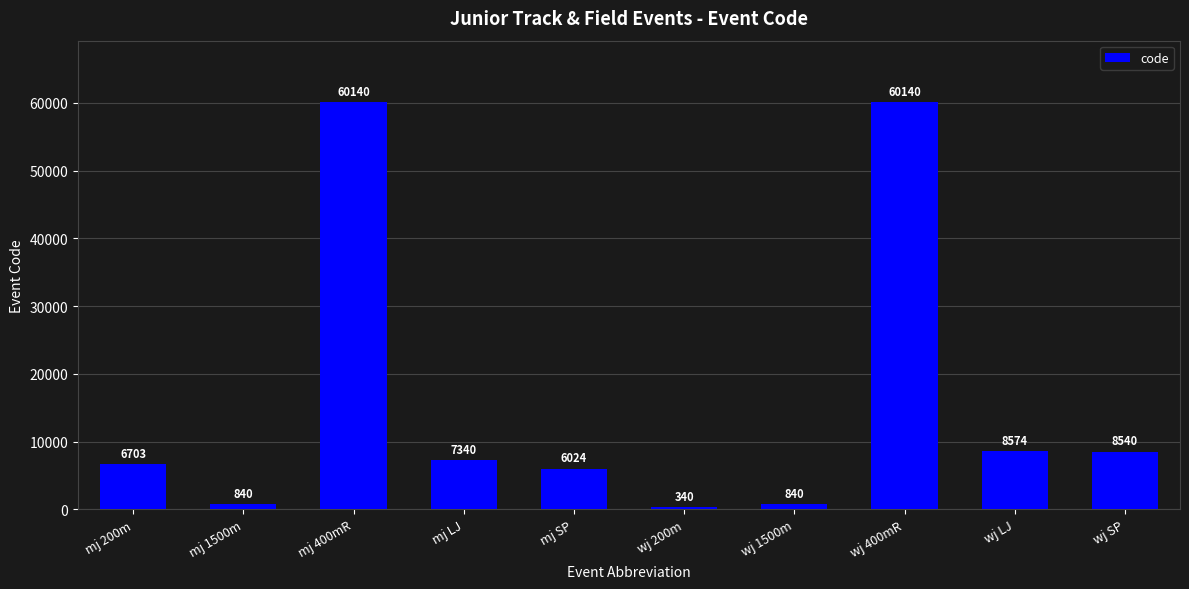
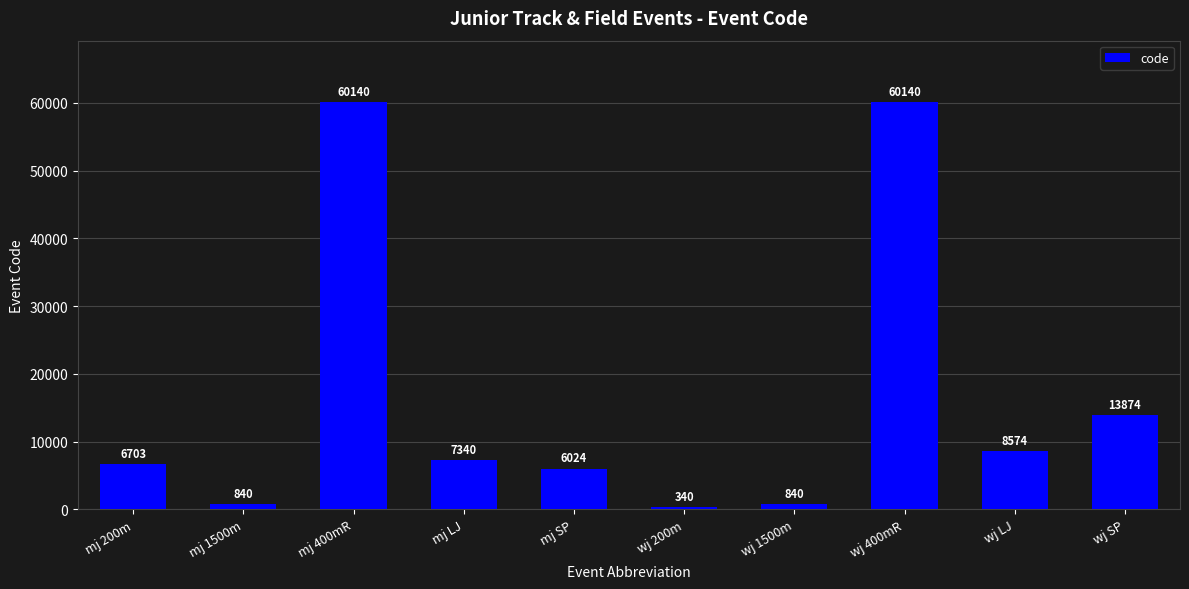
  {
    "mj 200m": 6703,
    "mj 1500m": 840,
    "mj 400mR": 60140,
    "mj LJ": 7340,
    "mj SP": 6024,
    "wj 200m": 340,
    "wj 1500m": 840,
    "wj 400mR": 60140,
    "wj LJ": 8574,
-   "wj SP": 8540
+   "wj SP": 13874
  }
